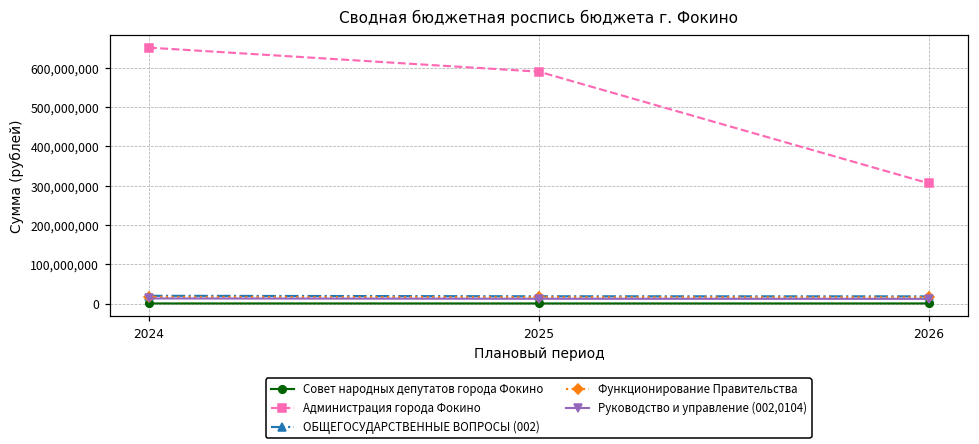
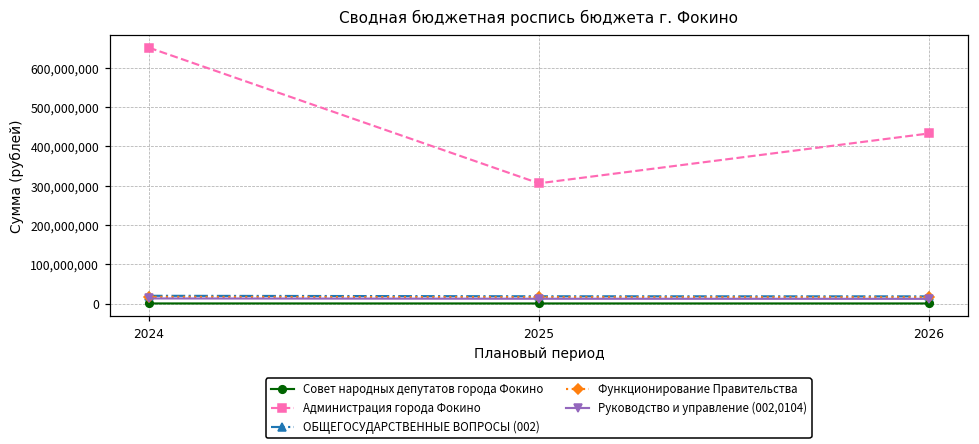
  {
    "Совет народных депутатов города Фокино": {
      "2024": "0",
      "2025": "0",
      "2026": "0"
    },
    "Администрация города Фокино": {
      "2024": "650,000,000",
-     "2025": "590,000,000",
-     "2026": "310,000,000"
+     "2025": "310,000,000",
+     "2026": "430,000,000"
    }
  }
